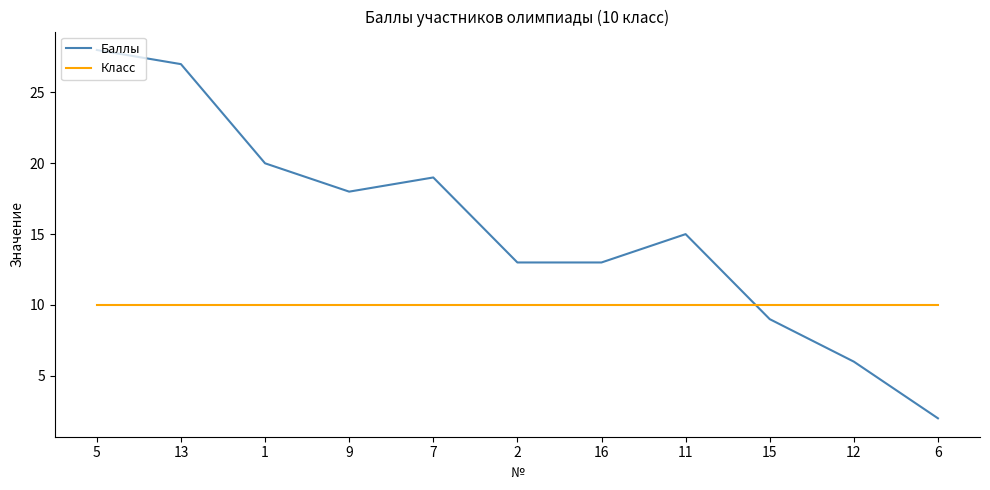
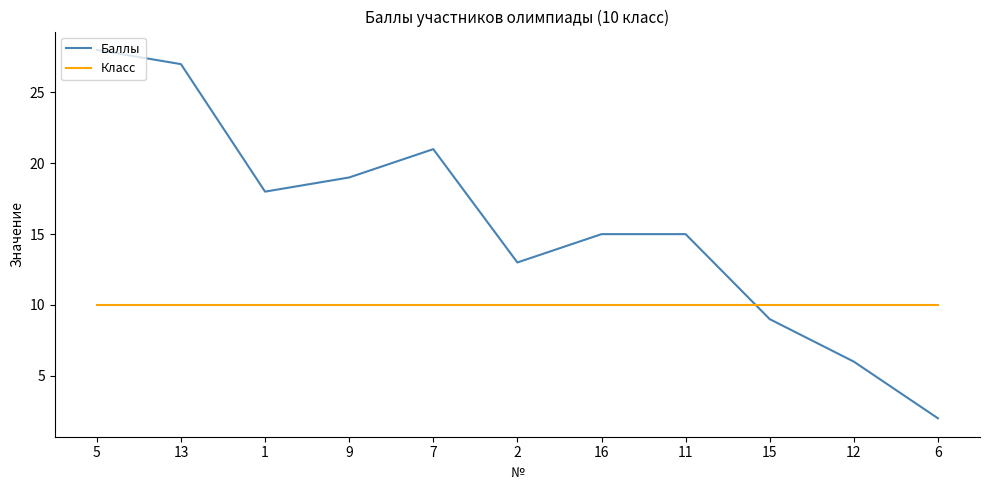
  {
    "Баллы": {
      "13": 27,
-     "1": 20,
-     "9": 18,
-     "7": 19,
+     "1": 18,
+     "9": 19,
+     "7": 21,
      "2": 13,
-     "16": 13,
+     "16": 15,
      "11": 15,
      "15": 9,
      "12": 6,
      "6": 2
    },
    "Класс": {
      "5": 10,
      "13": 10,
      "1": 10,
      "9": 10,
      "7": 10,
      "2": 10,
      "16": 10,
      "11": 10,
      "15": 10,
      "12": 10,
      "6": 10
    }
  }
